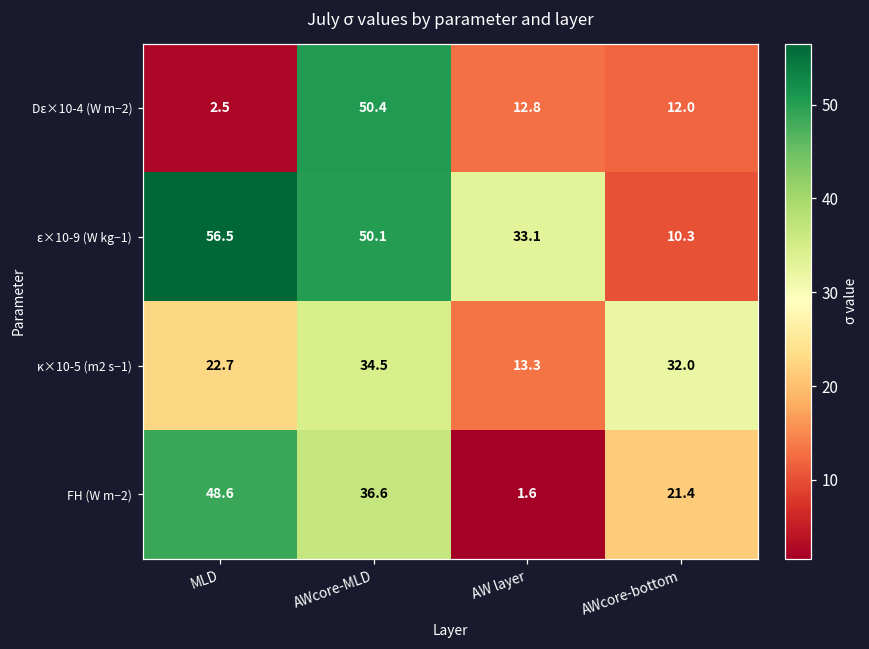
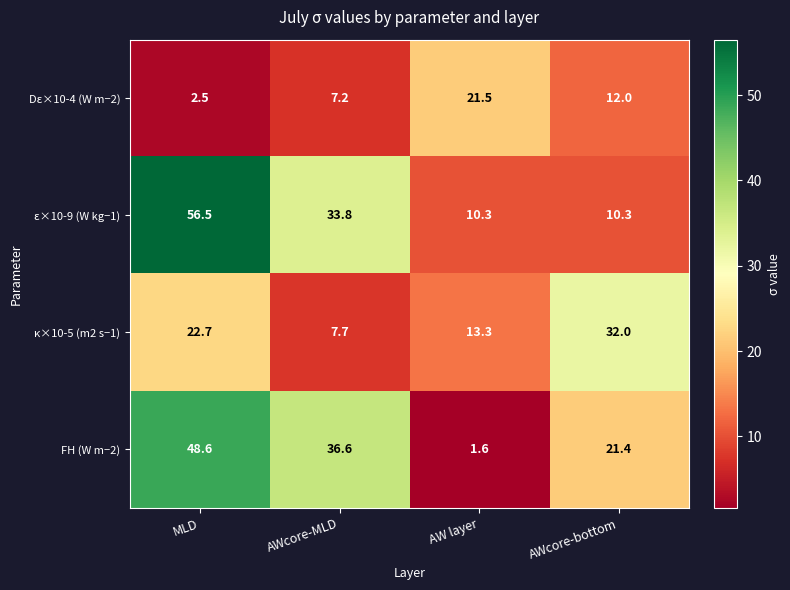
  {
    "Dε×10-4 (W m−2)": {
      "MLD": 2.5,
-     "AWcore-MLD": 50.4,
-     "AW layer": 12.8,
+     "AWcore-MLD": 7.2,
+     "AW layer": 21.5,
      "AWcore-bottom": 12.0
    },
    "ε×10-9 (W kg−1)": {
      "MLD": 56.5,
-     "AWcore-MLD": 50.1,
-     "AW layer": 33.1,
+     "AWcore-MLD": 33.8,
+     "AW layer": 10.3,
      "AWcore-bottom": 10.3
    },
    "κ×10-5 (m2 s−1)": {
      "MLD": 22.7,
-     "AWcore-MLD": 34.5,
+     "AWcore-MLD": 7.7,
      "AW layer": 13.3,
      "AWcore-bottom": 32.0
    },
    "FH (W m−2)": {
      "MLD": 48.6,
      "AWcore-MLD": 36.6,
      "AW layer": 1.6,
      "AWcore-bottom": 21.4
    }
  }
